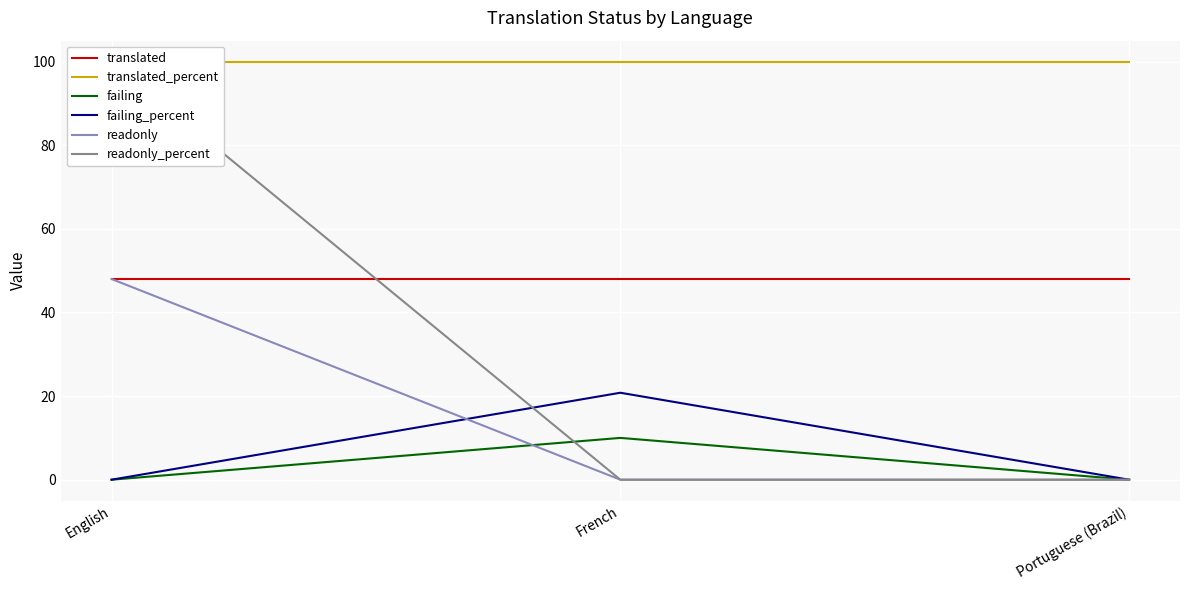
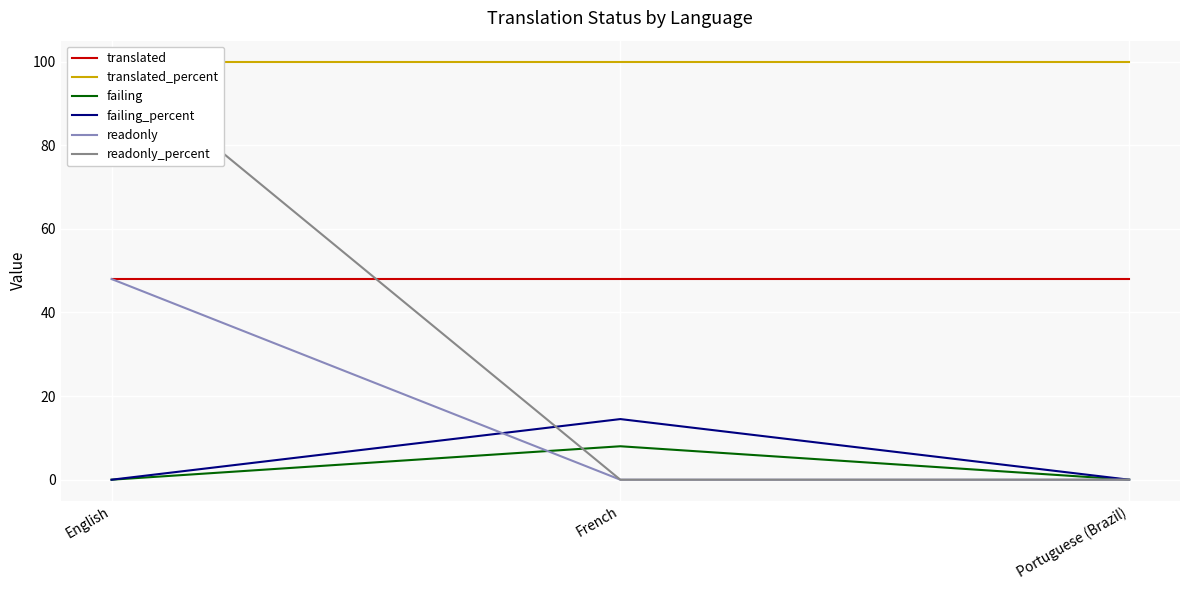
  {
    "translated": {
      "French": 48,
      "Portuguese (Brazil)": 48
    },
    "translated_percent": {
      "French": 100,
      "Portuguese (Brazil)": 100
    },
    "failing": {
-     "French": 10
+     "French": 8
    },
    "failing_percent": {
-     "French": 21
+     "French": 15
    }
  }
